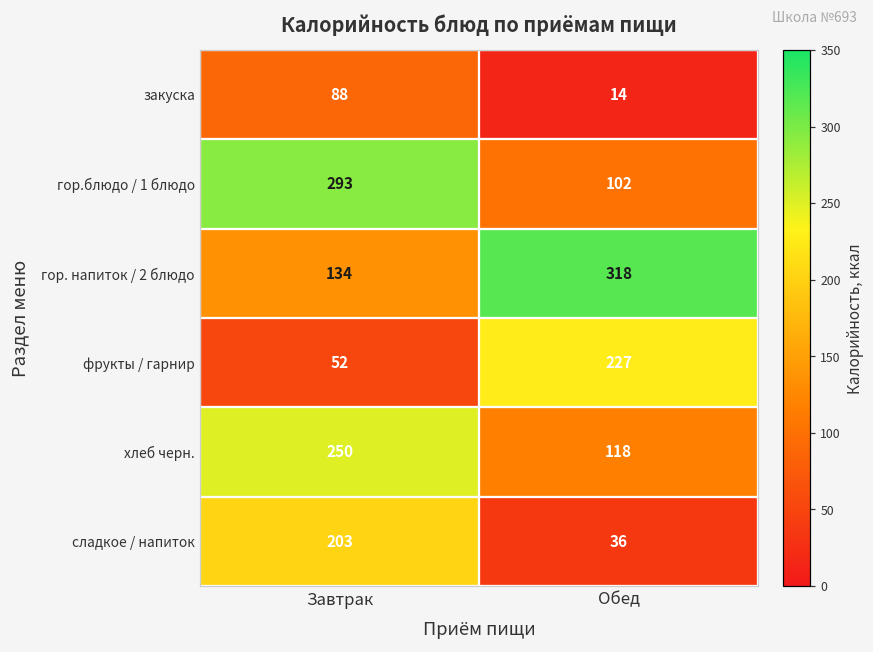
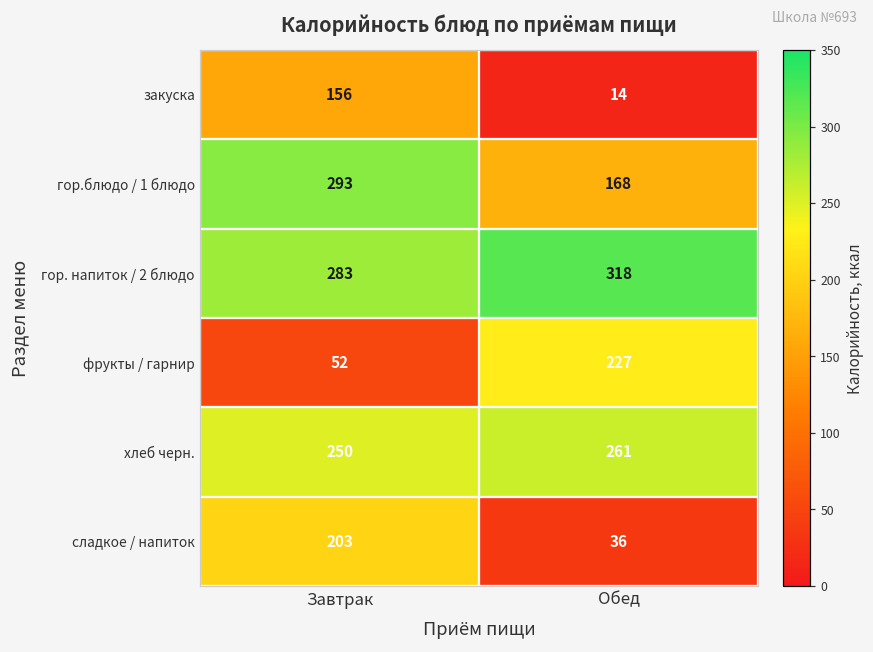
  {
    "закуска": {
-     "Завтрак": 88,
+     "Завтрак": 156,
      "Обед": 14
    },
    "гор.блюдо / 1 блюдо": {
      "Завтрак": 293,
-     "Обед": 102
+     "Обед": 168
    },
    "гор. напиток / 2 блюдо": {
-     "Завтрак": 134,
+     "Завтрак": 283,
      "Обед": 318
    },
    "фрукты / гарнир": {
      "Завтрак": 52,
      "Обед": 227
    },
    "хлеб черн.": {
      "Завтрак": 250,
-     "Обед": 118
+     "Обед": 261
    },
    "сладкое / напиток": {
      "Завтрак": 203,
      "Обед": 36
    }
  }
